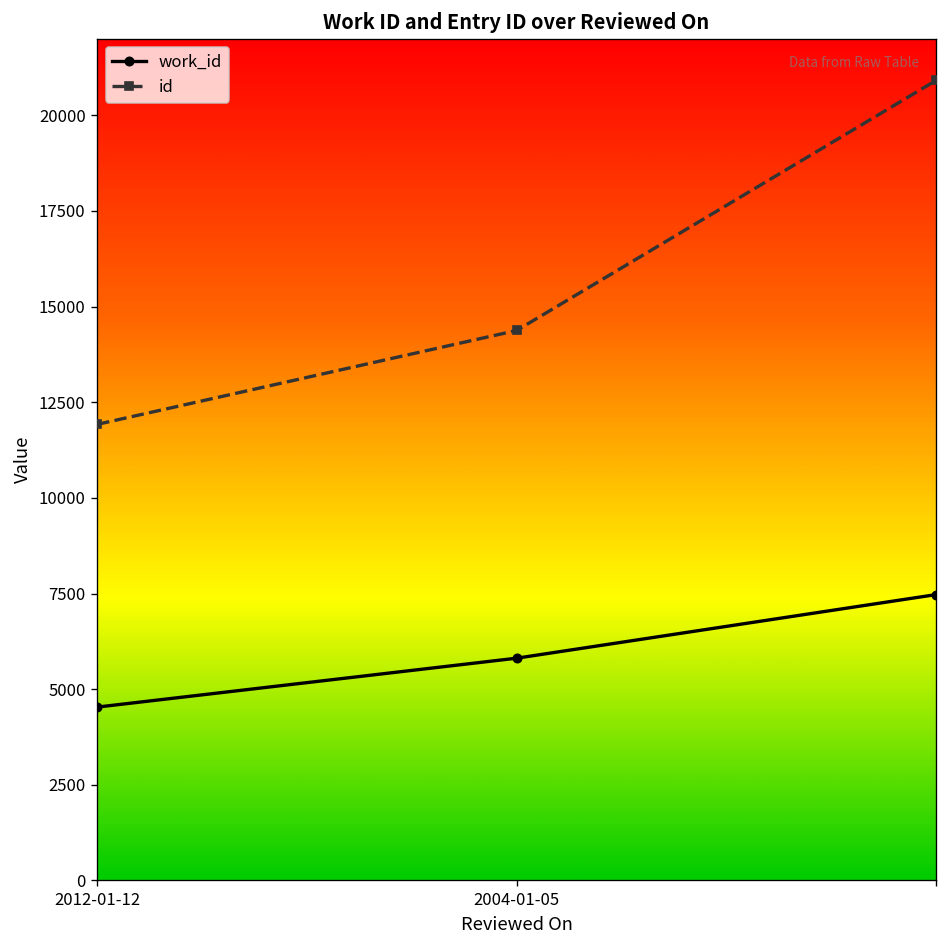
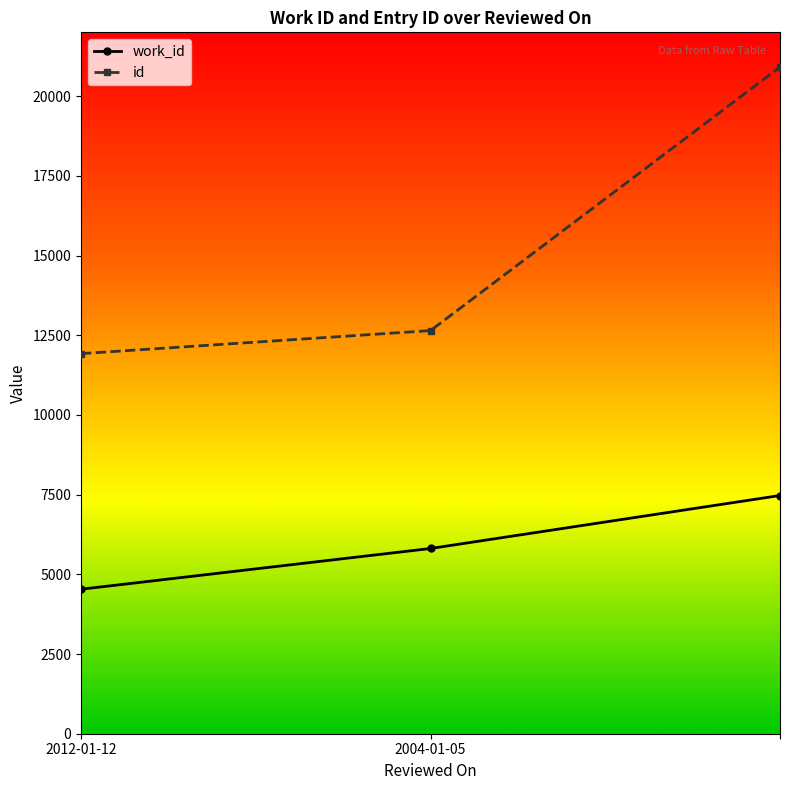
  {
    "work_id": {
      "2012-01-12": 4500,
      "2004-01-05": 5800
    },
    "id": {
      "2012-01-12": 11900,
-     "2004-01-05": 14400
+     "2004-01-05": 12600
    }
  }
